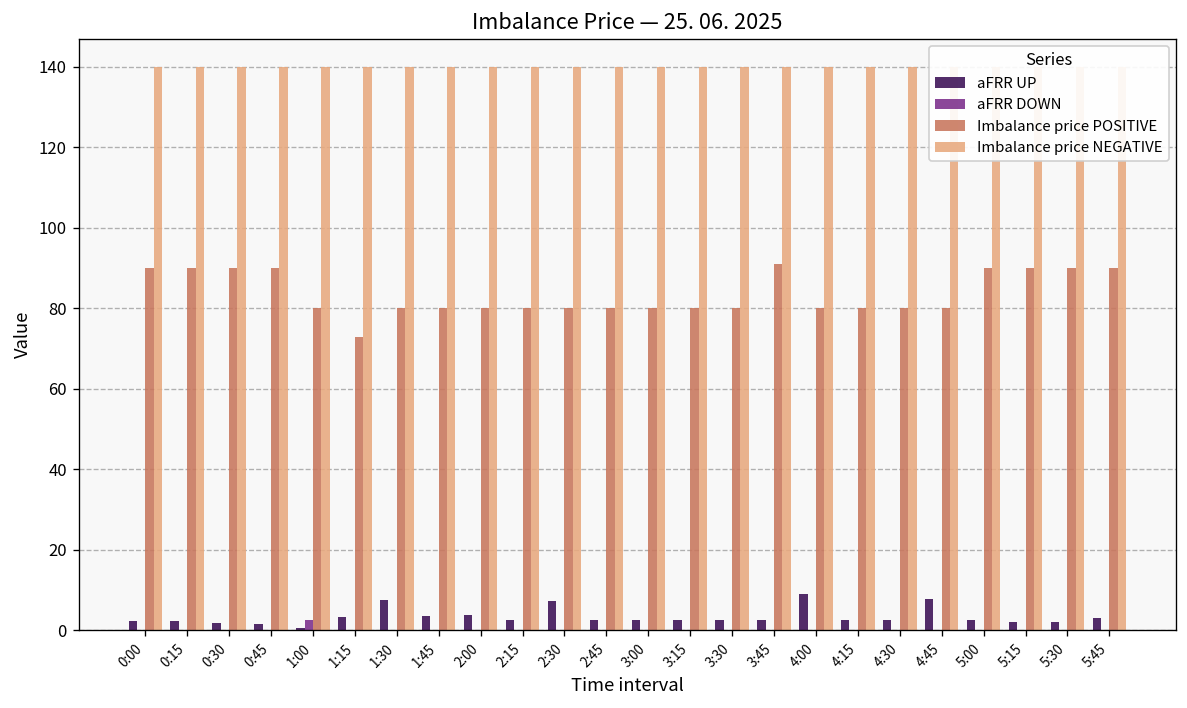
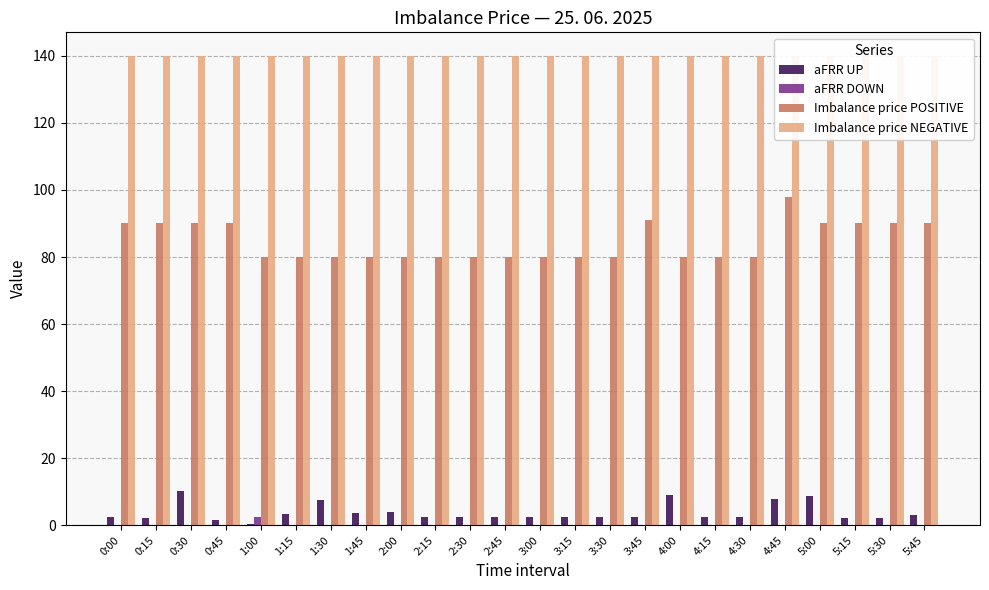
  {
    "aFRR UP": {
      "0:00": 2,
      "0:15": 2,
-     "0:30": 2,
+     "0:30": 10,
      "0:45": 2,
      "1:15": 3,
      "1:30": 8,
      "1:45": 4,
      "2:00": 4,
      "2:15": 3,
-     "2:30": 7,
+     "2:30": 2,
      "2:45": 3,
      "3:00": 2,
      "3:15": 3,
      "3:30": 3,
      "3:45": 2,
      "4:00": 9,
      "4:15": 3,
      "4:30": 3,
      "4:45": 8,
-     "5:00": 2,
+     "5:00": 9,
      "5:15": 2,
      "5:30": 2,
      "5:45": 3
    },
    "aFRR DOWN": {
      "0:00": 0,
      "0:15": 0,
      "0:30": 0,
      "0:45": 0,
      "1:00": 3,
      "1:15": 0,
      "1:30": 0,
      "1:45": 0,
      "2:00": 0,
      "2:15": 0,
      "2:30": 0,
      "2:45": 0,
      "3:00": 0,
      "3:15": 0,
      "3:30": 0,
      "3:45": 0,
      "4:00": 0,
      "4:15": 0,
      "4:30": 0,
      "4:45": 0,
      "5:00": 0,
      "5:15": 0,
      "5:30": 0,
      "5:45": 0
    },
    "Imbalance price POSITIVE": {
      "0:00": 90,
      "0:15": 90,
      "0:30": 90,
      "0:45": 90,
      "1:00": 80,
-     "1:15": 73,
+     "1:15": 80,
      "1:30": 80,
      "1:45": 80,
      "2:00": 80,
      "2:15": 80,
      "2:30": 80,
      "2:45": 80,
      "3:00": 80,
      "3:15": 80,
      "3:30": 80,
      "3:45": 91,
      "4:00": 80,
      "4:15": 80,
      "4:30": 80,
-     "4:45": 80,
+     "4:45": 98,
      "5:00": 90,
      "5:15": 90,
      "5:30": 90,
      "5:45": 90
    },
    "Imbalance price NEGATIVE": {
      "0:00": 140,
      "0:15": 140,
      "0:30": 140,
      "0:45": 140,
      "1:00": 140,
      "1:15": 140,
      "1:30": 140,
      "1:45": 140,
      "2:00": 140,
      "2:15": 140,
      "2:30": 140,
      "2:45": 140,
      "3:00": 140,
      "3:15": 140,
      "3:30": 140,
      "3:45": 140,
      "4:00": 140,
      "4:15": 140,
      "4:30": 140
    }
  }
